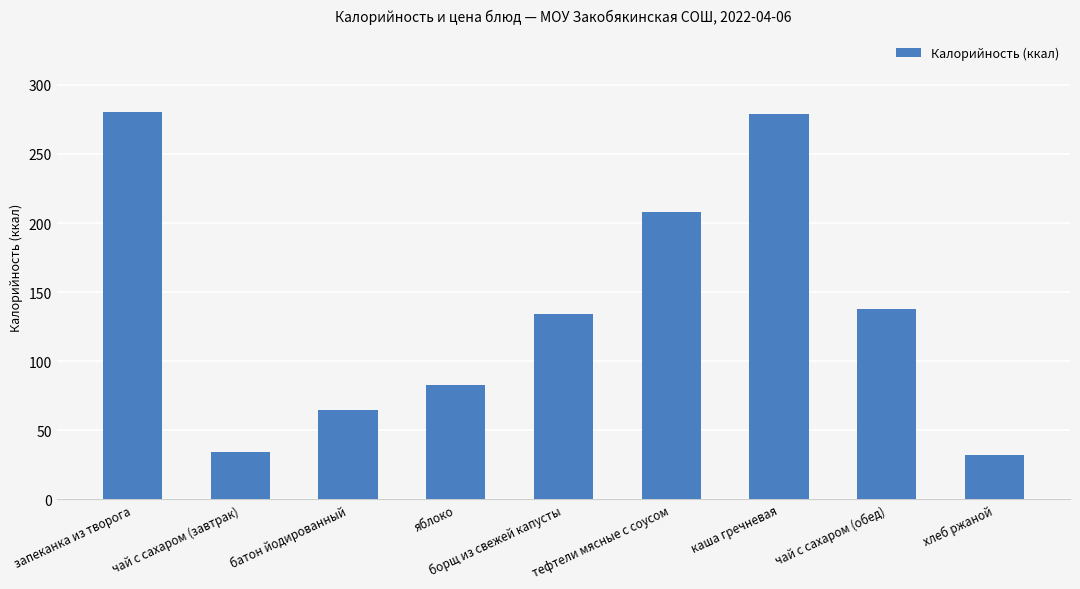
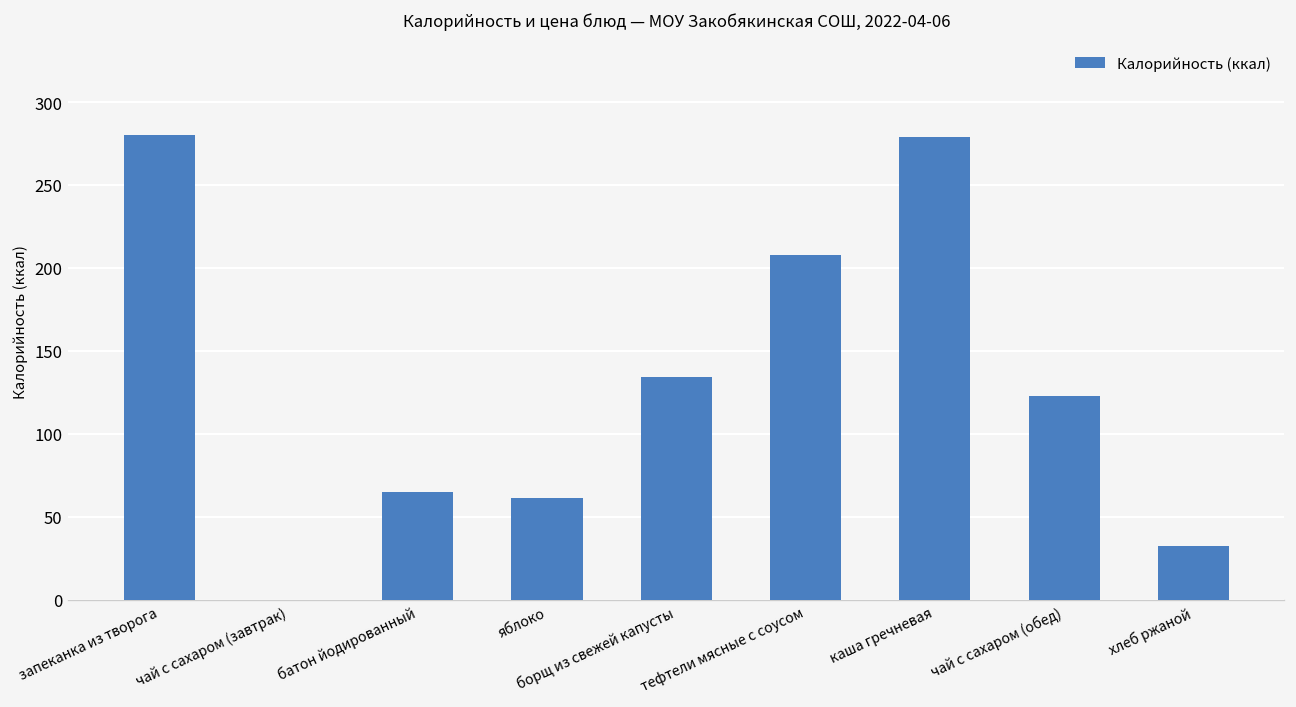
  {
    "запеканка из творога": 280,
-   "чай с сахаром (завтрак)": 34,
+   "чай с сахаром (завтрак)": 0,
    "батон йодированный": 65,
-   "яблоко": 83,
+   "яблоко": 61,
    "борщ из свежей капусты": 134,
    "тефтели мясные с соусом": 208,
    "каша гречневая": 279,
-   "чай с сахаром (обед)": 138,
+   "чай с сахаром (обед)": 123,
    "хлеб ржаной": 32
  }
